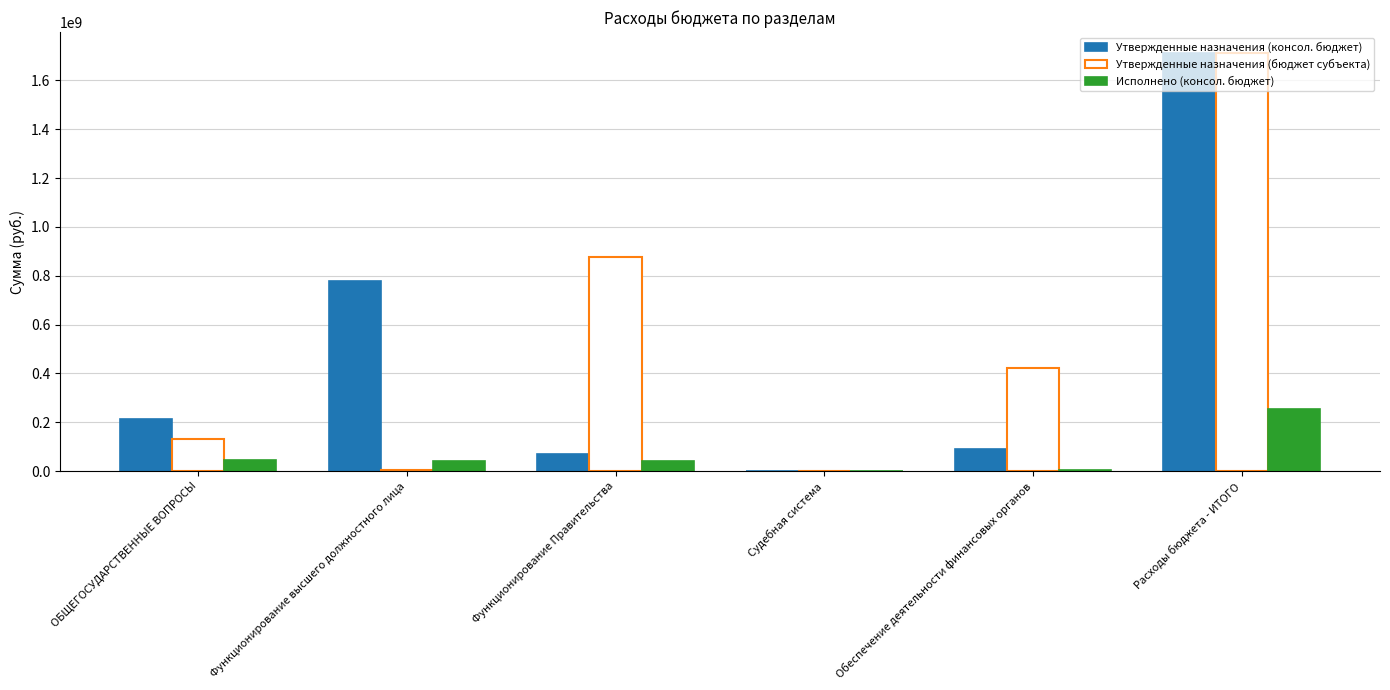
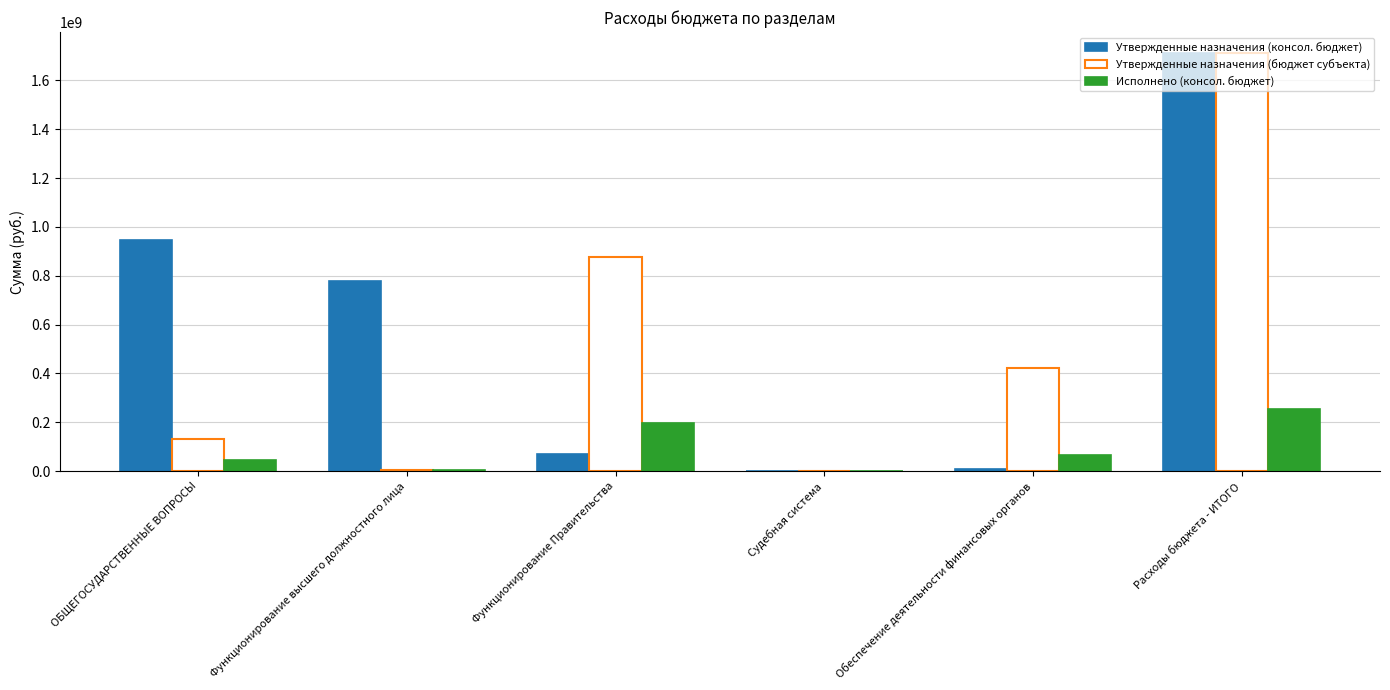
  {
    "Утвержденные назначения (консол. бюджет)": {
-     "ОБЩЕГОСУДАРСТВЕННЫЕ ВОПРОСЫ": 220000000,
+     "ОБЩЕГОСУДАРСТВЕННЫЕ ВОПРОСЫ": 950000000,
      "Функционирование высшего должностного лица": 780000000,
      "Функционирование Правительства": 70000000,
-     "Обеспечение деятельности финансовых органов": 90000000
+     "Обеспечение деятельности финансовых органов": 10000000
    },
    "Утвержденные назначения (бюджет субъекта)": {
      "ОБЩЕГОСУДАРСТВЕННЫЕ ВОПРОСЫ": 130000000,
      "Функционирование Правительства": 880000000,
      "Обеспечение деятельности финансовых органов": 420000000
    },
    "Исполнено (консол. бюджет)": {
      "ОБЩЕГОСУДАРСТВЕННЫЕ ВОПРОСЫ": 50000000,
-     "Функционирование высшего должностного лица": 40000000,
-     "Функционирование Правительства": 40000000,
+     "Функционирование высшего должностного лица": 0,
+     "Функционирование Правительства": 200000000,
      "Судебная система": 0,
-     "Обеспечение деятельности финансовых органов": 0,
+     "Обеспечение деятельности финансовых органов": 70000000,
      "Расходы бюджета - ИТОГО": 260000000
    }
  }
